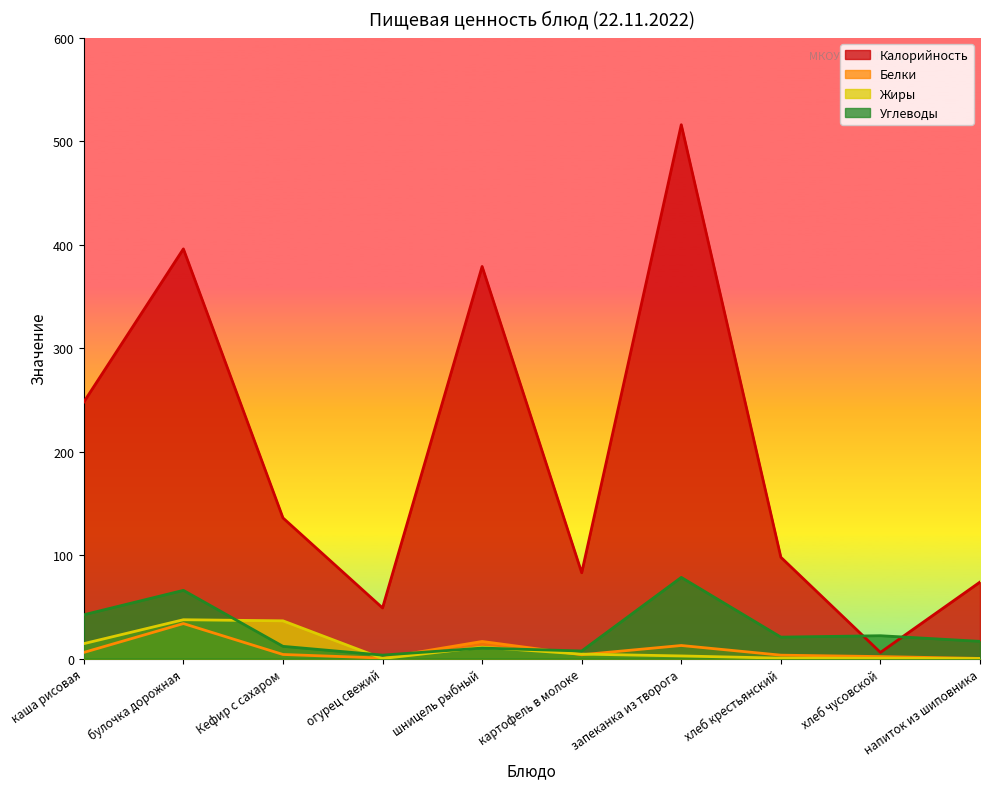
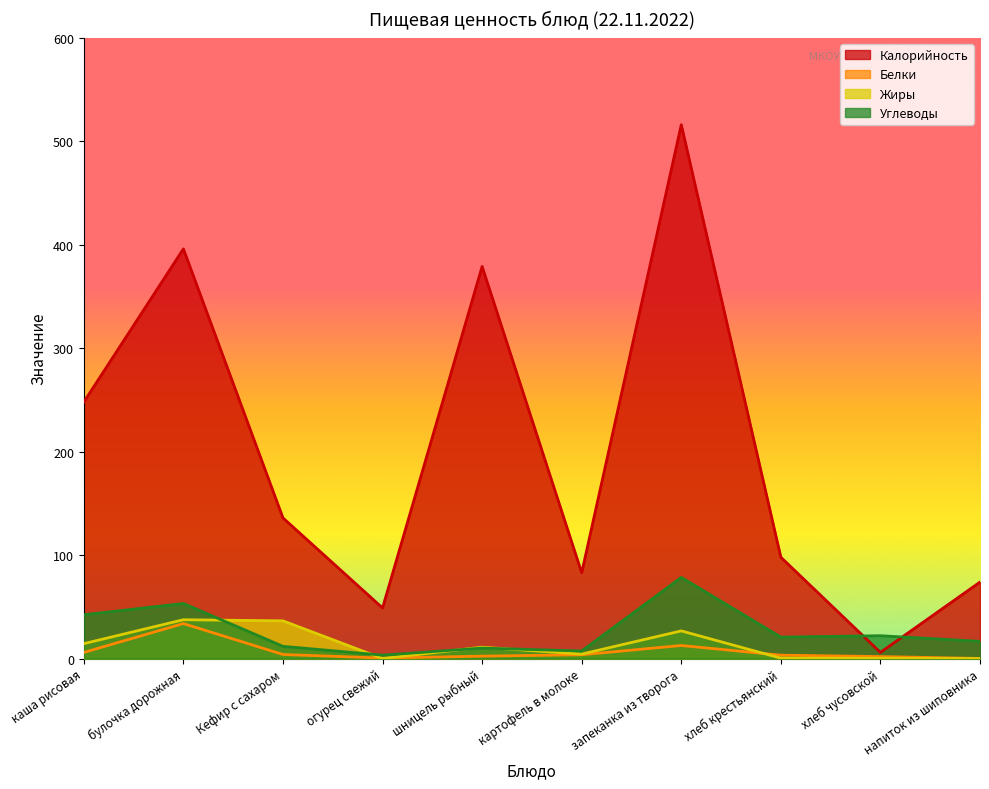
  {
    "Калорийность": {
      "каша рисовая": 248,
      "булочка дорожная": 396,
      "Кефир с сахаром": 136,
      "огурец свежий": 49,
      "шницель рыбный": 379,
      "картофель в молоке": 83,
      "запеканка из творога": 516,
      "хлеб крестьянский": 98,
      "хлеб чусовской": 6,
      "напиток из шиповника": 74
    },
    "Белки": {
      "каша рисовая": 6,
      "булочка дорожная": 34,
      "Кефир с сахаром": 4,
-     "шницель рыбный": 17,
+     "шницель рыбный": 2,
      "запеканка из творога": 13,
      "хлеб крестьянский": 3
    },
    "Жиры": {
      "каша рисовая": 15,
      "булочка дорожная": 38,
      "Кефир с сахаром": 37,
-     "запеканка из творога": 3,
+     "запеканка из творога": 27,
      "хлеб крестьянский": 0
    },
    "Углеводы": {
      "каша рисовая": 42,
-     "булочка дорожная": 66,
+     "булочка дорожная": 53,
      "Кефир с сахаром": 12,
      "огурец свежий": 3,
      "картофель в молоке": 7,
      "запеканка из творога": 79,
      "хлеб крестьянский": 21,
      "хлеб чусовской": 22,
      "напиток из шиповника": 17
    }
  }
